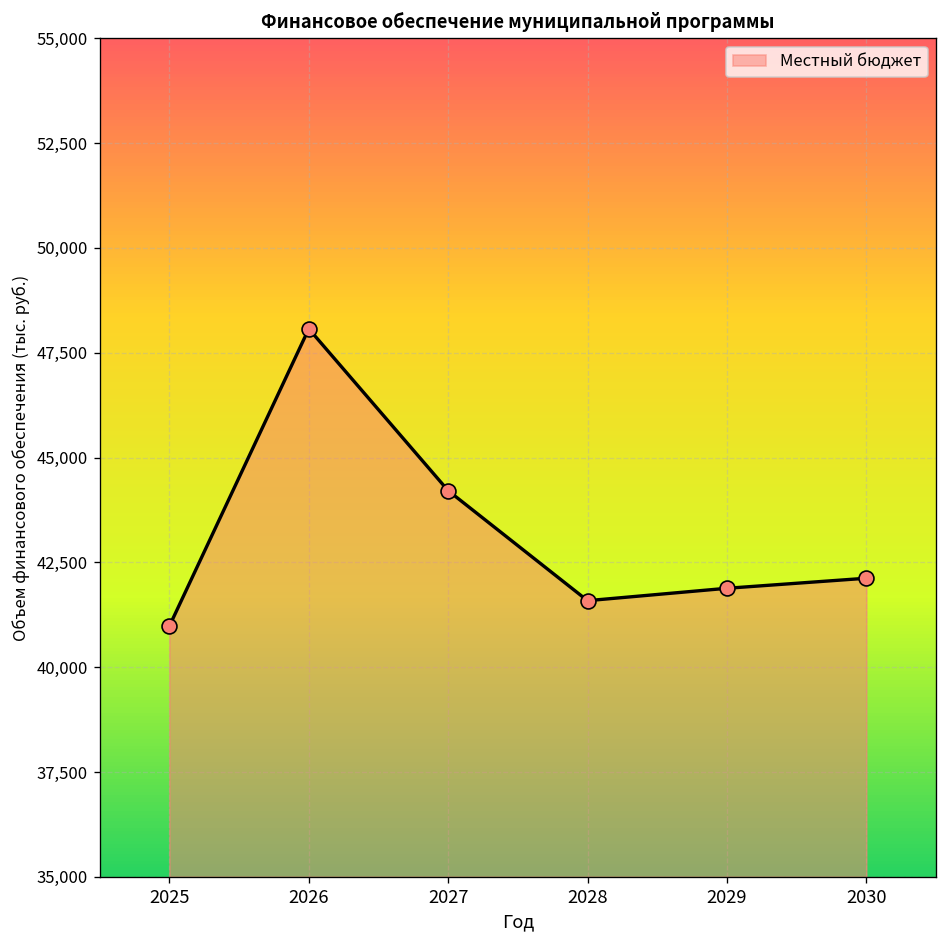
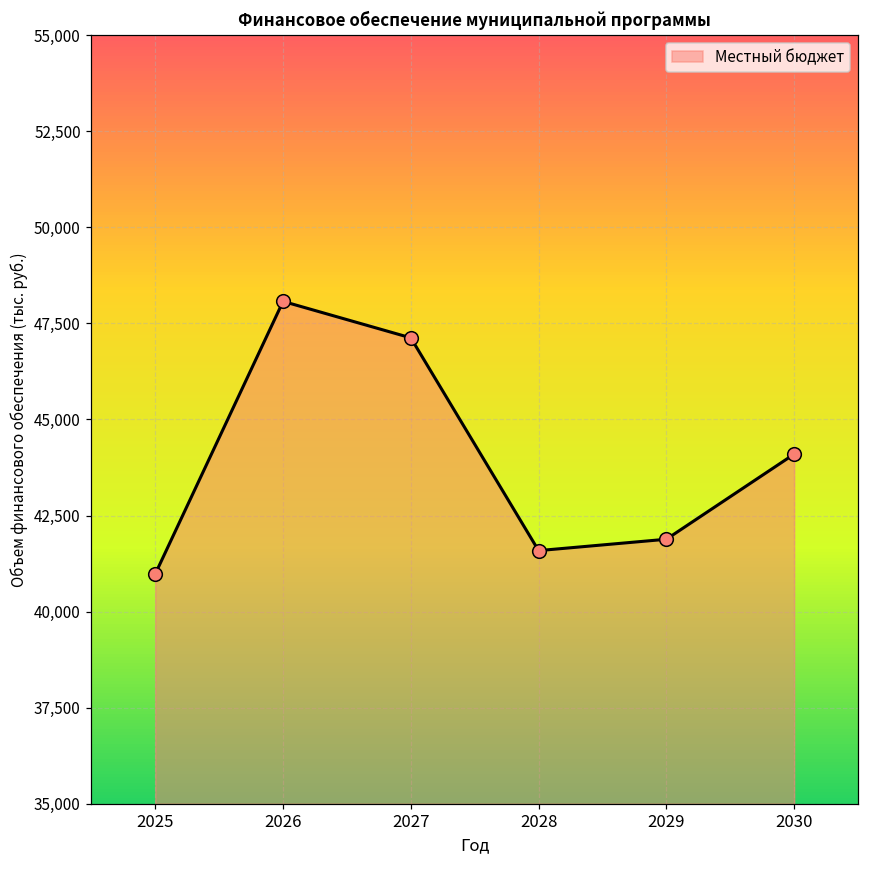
  {
    "2025": "41,000",
    "2026": "48,100",
-   "2027": "44,200",
+   "2027": "47,100",
    "2028": "41,600",
    "2029": "41,900",
-   "2030": "42,100"
+   "2030": "44,100"
  }
